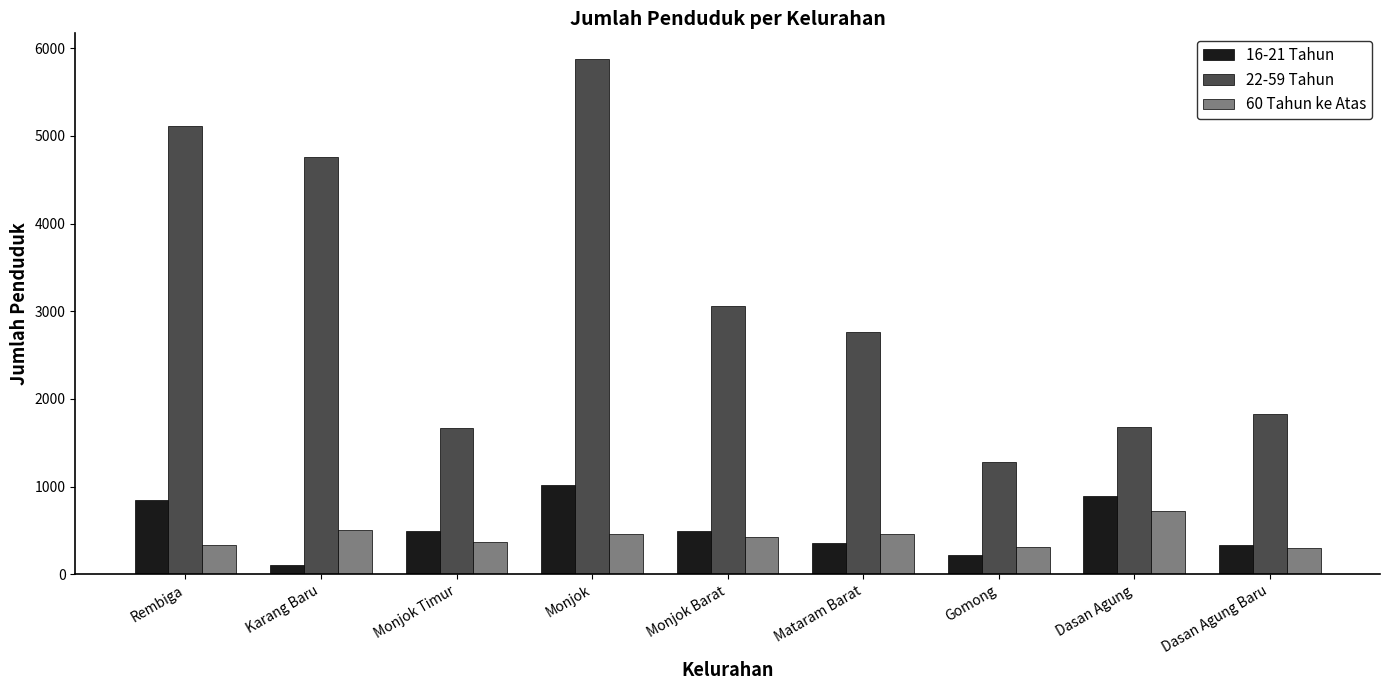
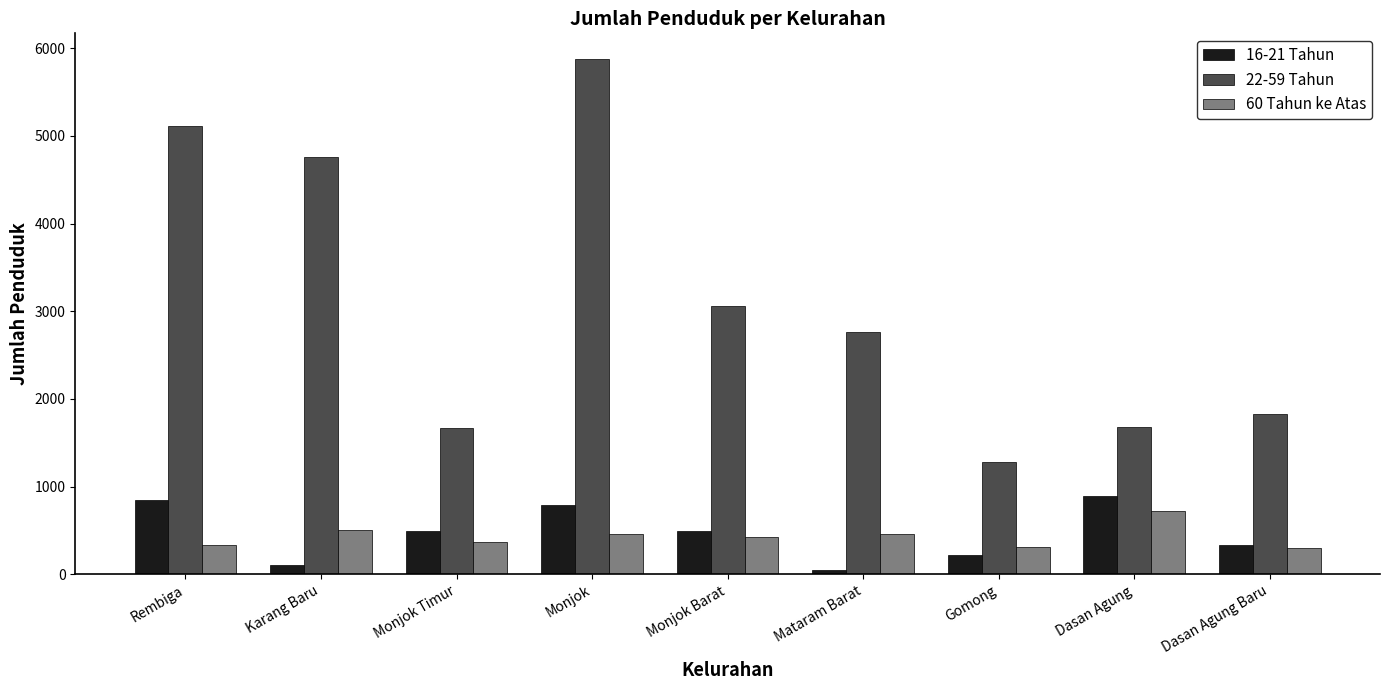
  {
    "16-21 Tahun": {
      "Rembiga": 800,
      "Karang Baru": 100,
      "Monjok Timur": 500,
-     "Monjok": 1000,
+     "Monjok": 800,
      "Monjok Barat": 500,
-     "Mataram Barat": 400,
+     "Mataram Barat": 0,
      "Gomong": 200,
      "Dasan Agung": 900,
      "Dasan Agung Baru": 300
    },
    "22-59 Tahun": {
      "Rembiga": 5100,
      "Karang Baru": 4800,
      "Monjok Timur": 1700,
      "Monjok": 5900,
      "Monjok Barat": 3100,
      "Mataram Barat": 2800,
      "Gomong": 1300,
      "Dasan Agung": 1700,
      "Dasan Agung Baru": 1800
    },
    "60 Tahun ke Atas": {
      "Rembiga": 300,
      "Karang Baru": 500,
      "Monjok Timur": 400,
      "Monjok": 500,
      "Monjok Barat": 400,
      "Mataram Barat": 500,
      "Gomong": 300,
      "Dasan Agung": 700,
      "Dasan Agung Baru": 300
    }
  }
